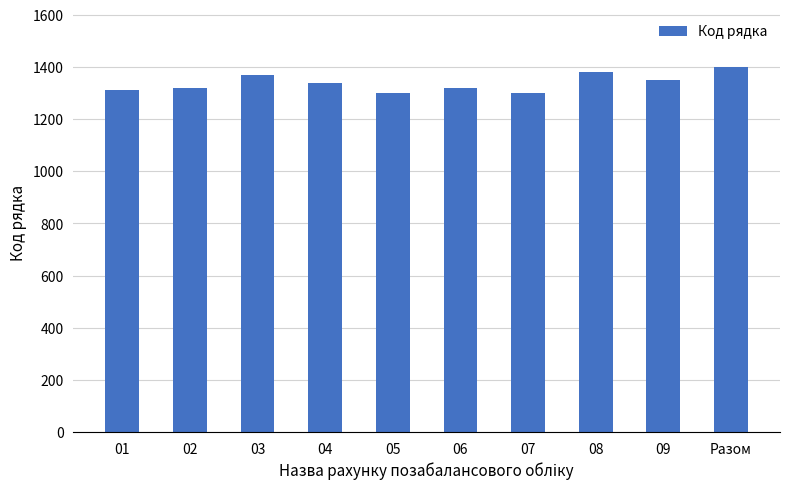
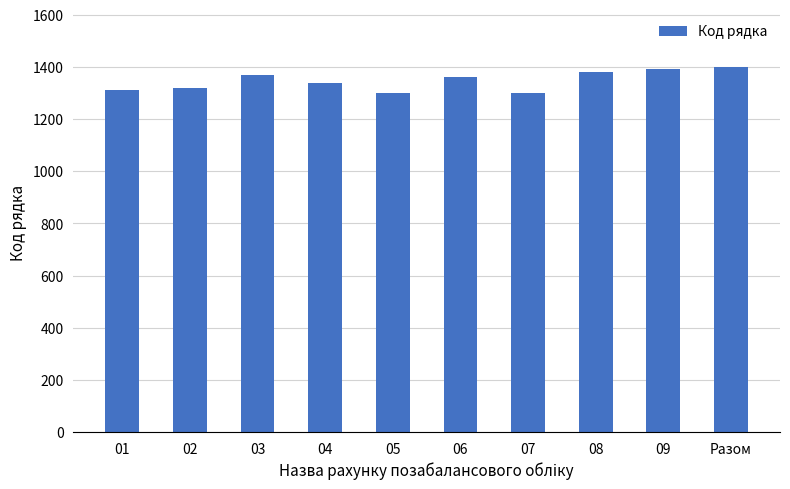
  {
    "01": 1310,
    "02": 1320,
    "03": 1370,
    "04": 1340,
    "05": 1300,
-   "06": 1320,
+   "06": 1360,
    "07": 1300,
    "08": 1380,
-   "09": 1350,
+   "09": 1390,
    "Разом": 1400
  }
